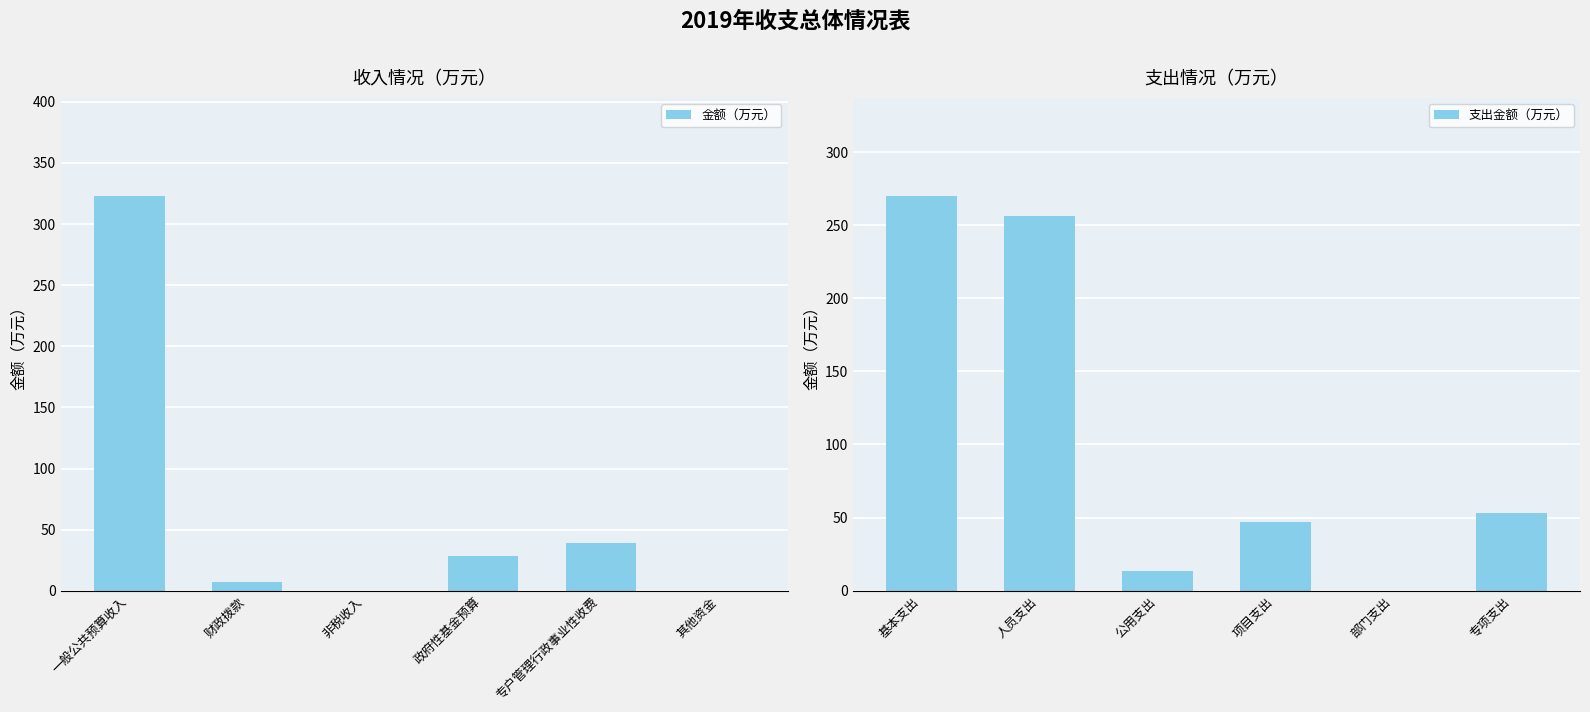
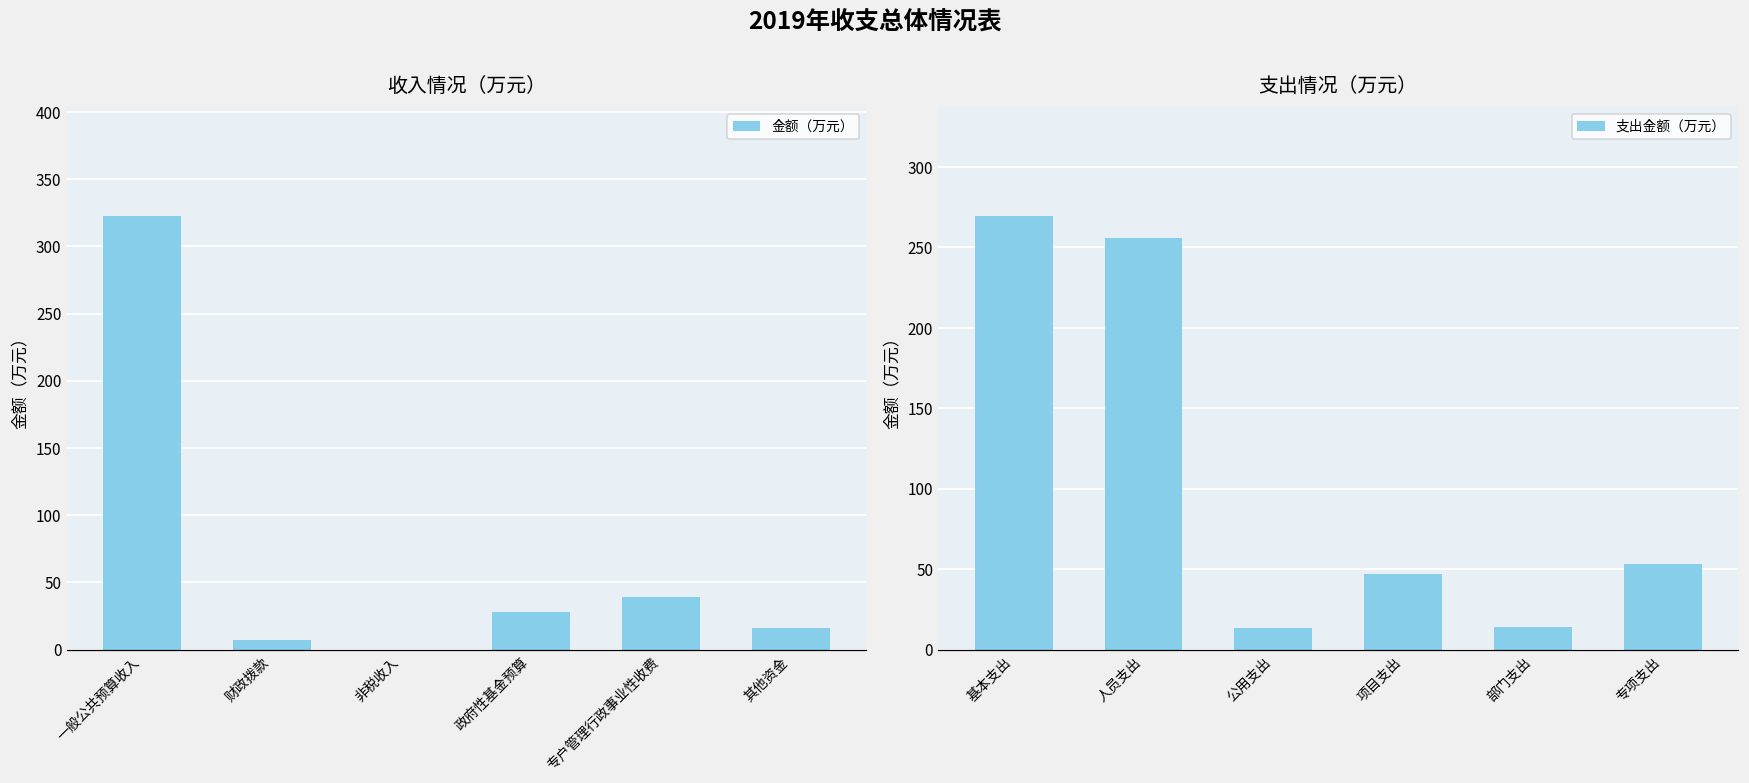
  {
    "收入情况（万元）": {
      "一般公共预算收入": 323,
      "财政拨款": 7,
      "非税收入": 0,
      "政府性基金预算": 28,
      "专户管理行政事业性收费": 39,
-     "其他资金": 0
+     "其他资金": 16
    },
    "支出情况（万元）": {
      "基本支出": 270,
      "人员支出": 256,
      "公用支出": 13,
      "项目支出": 47,
-     "部门支出": 0,
+     "部门支出": 14,
      "专项支出": 53
    }
  }
